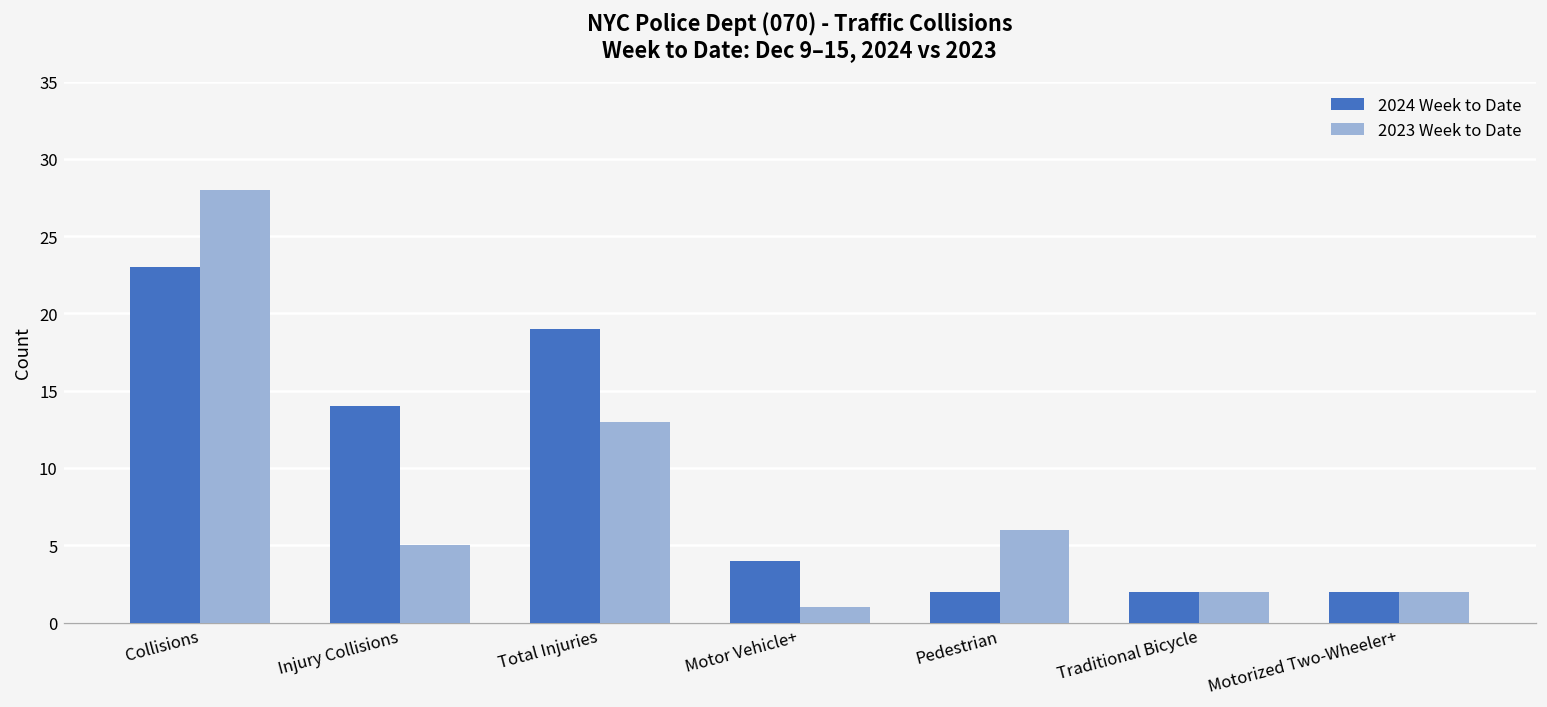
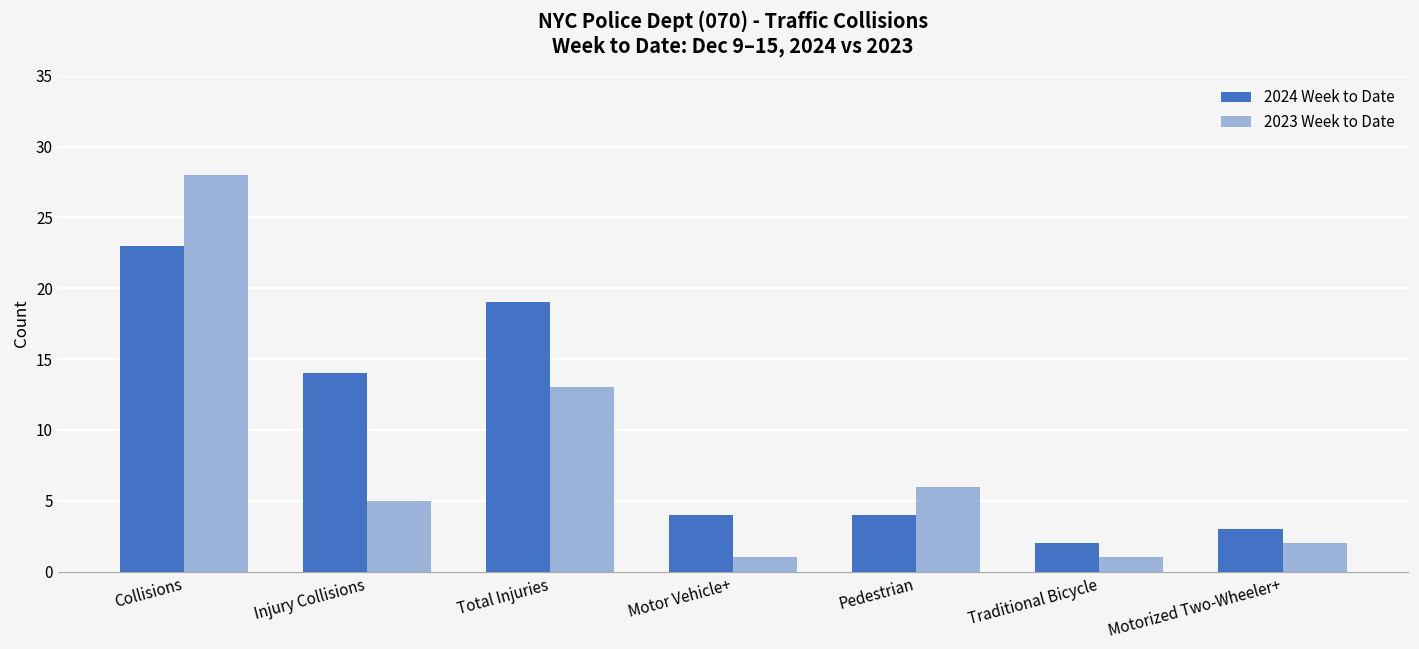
  {
    "2024 Week to Date": {
      "Collisions": 23,
      "Injury Collisions": 14,
      "Total Injuries": 19,
      "Motor Vehicle+": 4,
-     "Pedestrian": 2,
+     "Pedestrian": 4,
      "Traditional Bicycle": 2,
-     "Motorized Two-Wheeler+": 2
+     "Motorized Two-Wheeler+": 3
    },
    "2023 Week to Date": {
      "Collisions": 28,
      "Injury Collisions": 5,
      "Total Injuries": 13,
      "Motor Vehicle+": 1,
      "Pedestrian": 6,
-     "Traditional Bicycle": 2,
+     "Traditional Bicycle": 1,
      "Motorized Two-Wheeler+": 2
    }
  }
